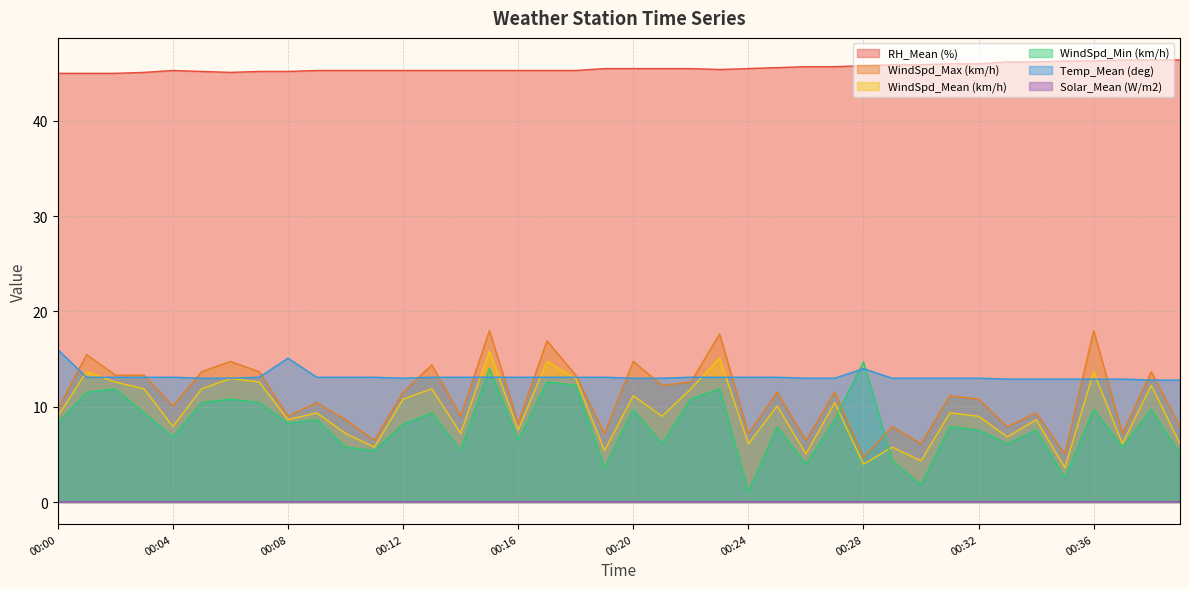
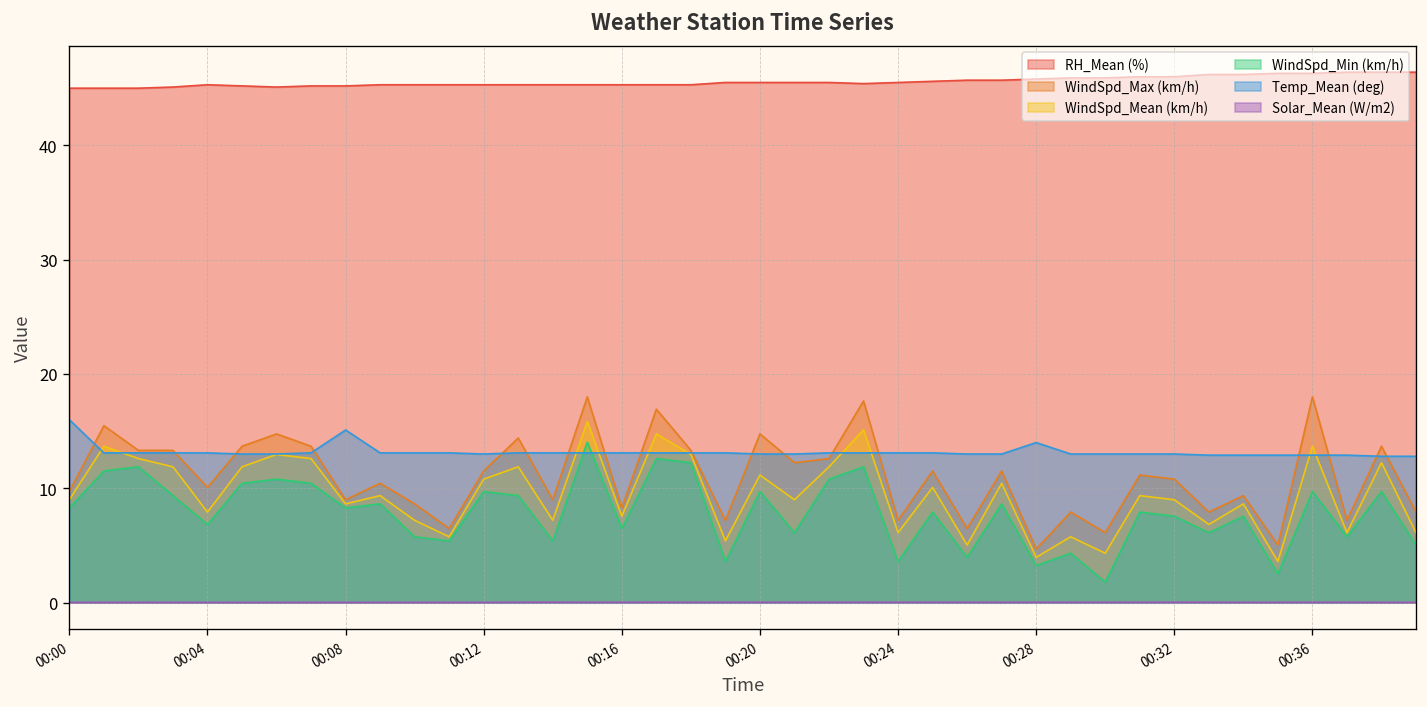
  {
    "WindSpd_Min (km/h)": {
      "00:00": 8,
      "00:04": 7,
      "00:08": 8,
-     "00:12": 8,
+     "00:12": 10,
      "00:16": 6,
      "00:20": 10,
-     "00:24": 1,
-     "00:28": 15,
+     "00:24": 4,
+     "00:28": 3,
      "00:32": 8,
      "00:36": 10
    },
    "Temp_Mean (deg)": {
      "00:00": 16,
      "00:04": 13,
      "00:08": 15,
      "00:12": 13,
      "00:16": 13,
      "00:20": 13,
      "00:24": 13,
      "00:28": 14,
      "00:32": 13,
      "00:36": 13
    },
    "Solar_Mean (W/m2)": {
      "00:00": 0,
      "00:04": 0,
      "00:08": 0,
      "00:12": 0,
      "00:16": 0,
      "00:20": 0,
      "00:24": 0,
      "00:28": 0,
      "00:32": 0,
      "00:36": 0
    }
  }
